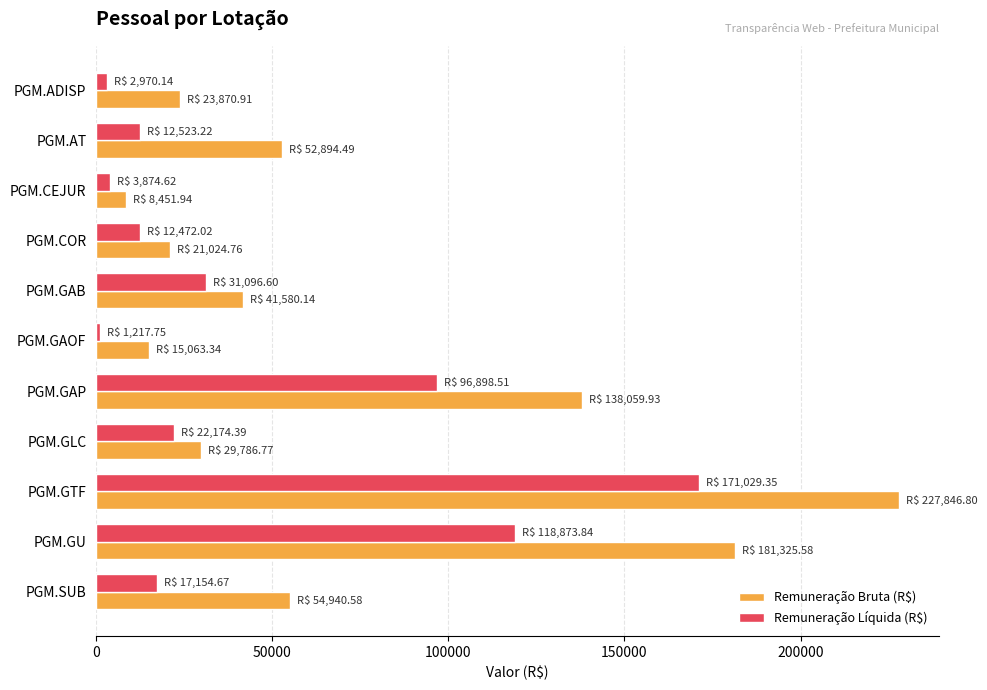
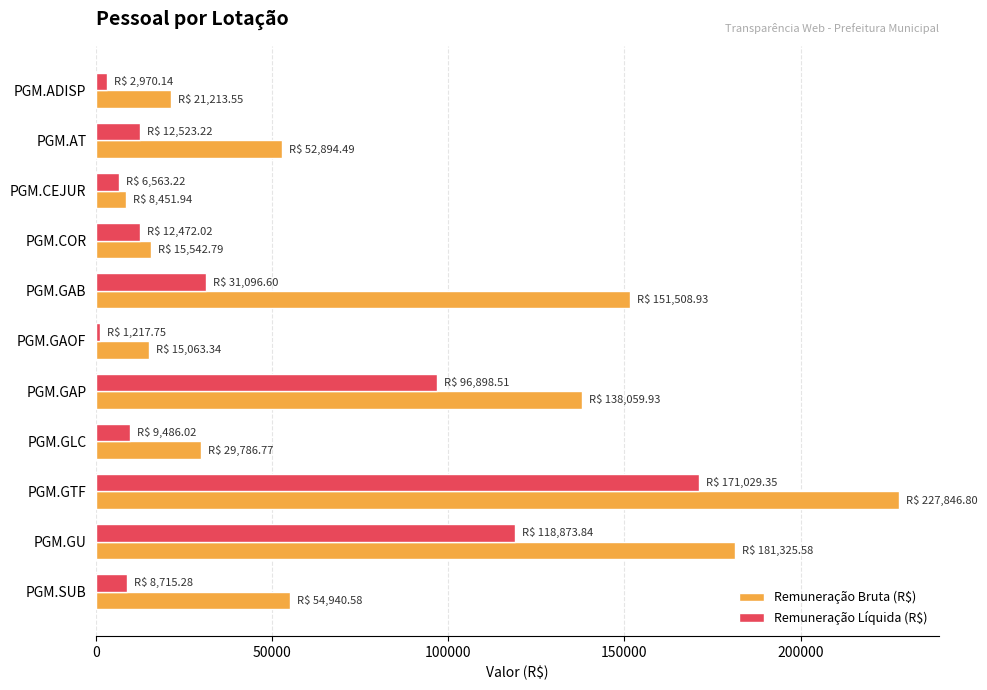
  {
    "Remuneração Bruta (R$)": {
-     "PGM.ADISP": "23,870.91",
+     "PGM.ADISP": "21,213.55",
      "PGM.AT": "52,894.49",
      "PGM.CEJUR": "8,451.94",
-     "PGM.COR": "21,024.76",
-     "PGM.GAB": "41,580.14",
+     "PGM.COR": "15,542.79",
+     "PGM.GAB": "151,508.93",
      "PGM.GAOF": "15,063.34",
      "PGM.GAP": "138,059.93",
      "PGM.GLC": "29,786.77",
      "PGM.GTF": "227,846.80",
      "PGM.GU": "181,325.58",
      "PGM.SUB": "54,940.58"
    },
    "Remuneração Líquida (R$)": {
      "PGM.ADISP": "2,970.14",
      "PGM.AT": "12,523.22",
-     "PGM.CEJUR": "3,874.62",
+     "PGM.CEJUR": "6,563.22",
      "PGM.COR": "12,472.02",
      "PGM.GAB": "31,096.60",
      "PGM.GAOF": "1,217.75",
      "PGM.GAP": "96,898.51",
-     "PGM.GLC": "22,174.39",
+     "PGM.GLC": "9,486.02",
      "PGM.GTF": "171,029.35",
      "PGM.GU": "118,873.84",
-     "PGM.SUB": "17,154.67"
+     "PGM.SUB": "8,715.28"
    }
  }
